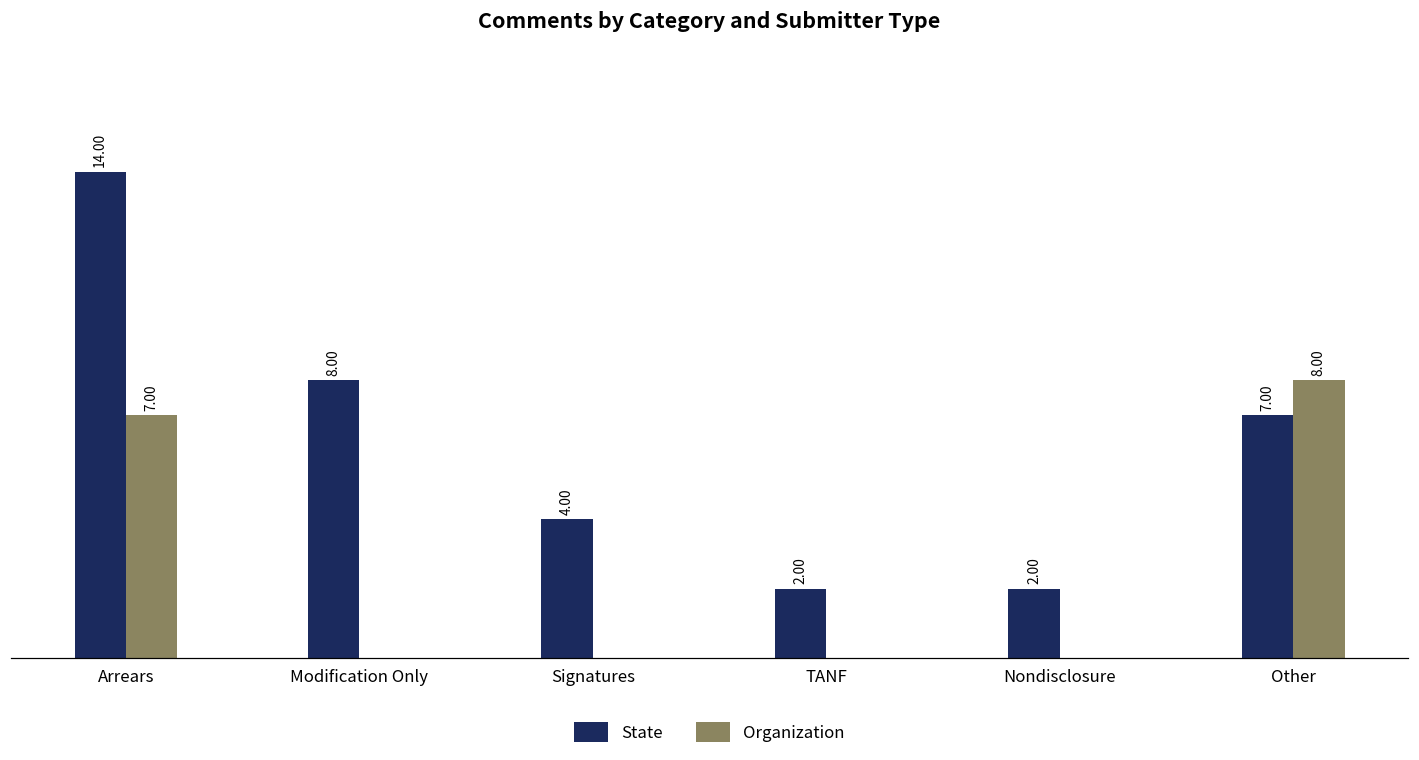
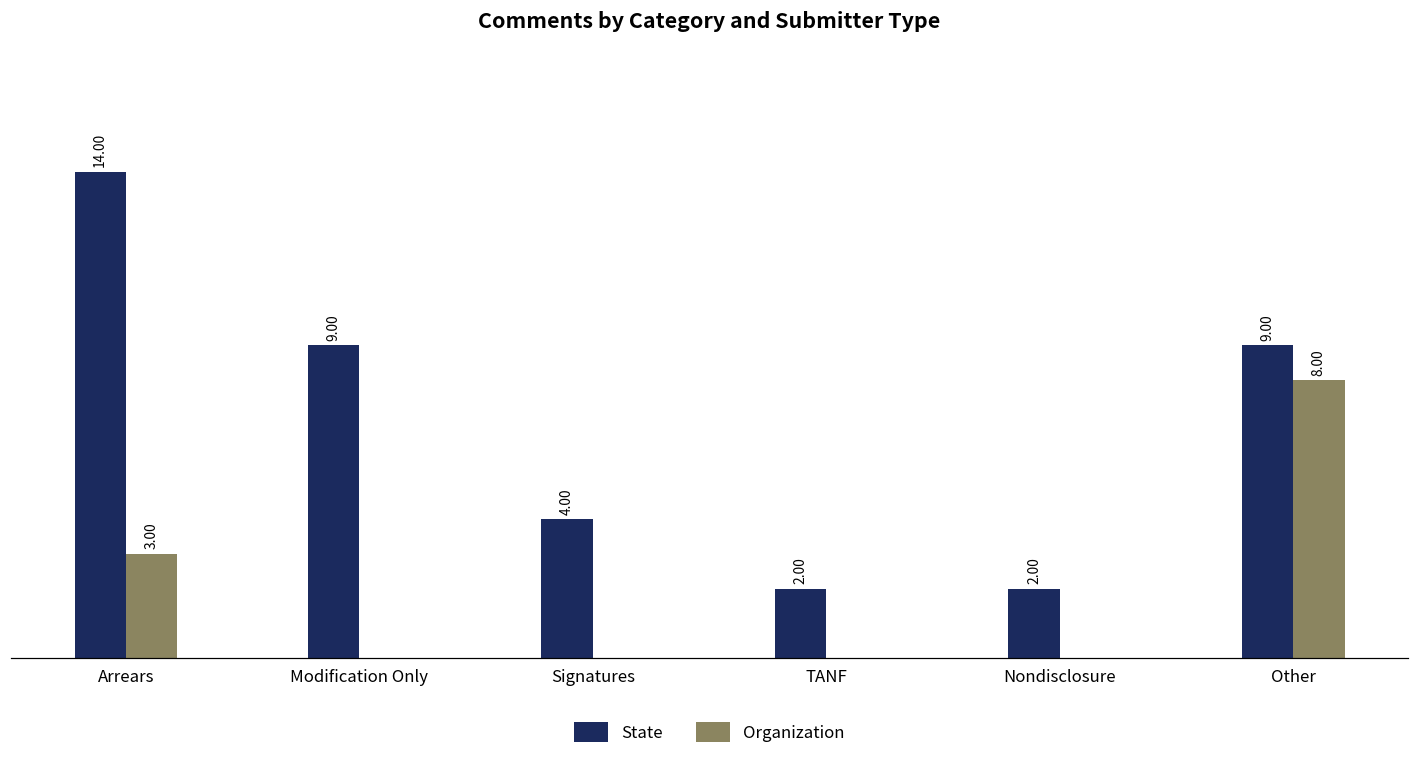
  {
    "State": {
      "Arrears": 14.00,
-     "Modification Only": 8.00,
+     "Modification Only": 9.00,
      "Signatures": 4.00,
      "TANF": 2.00,
      "Nondisclosure": 2.00,
-     "Other": 7.00
+     "Other": 9.00
    },
    "Organization": {
-     "Arrears": 7.00,
+     "Arrears": 3.00,
      "Other": 8.00
    }
  }
